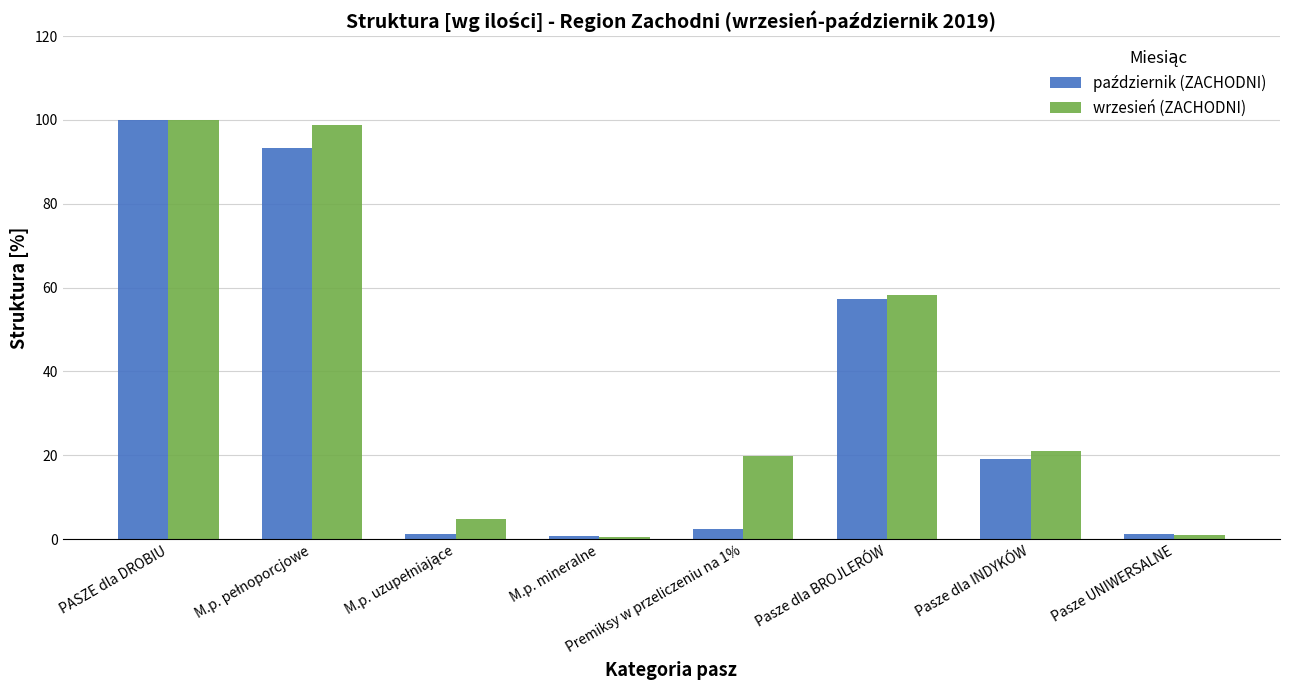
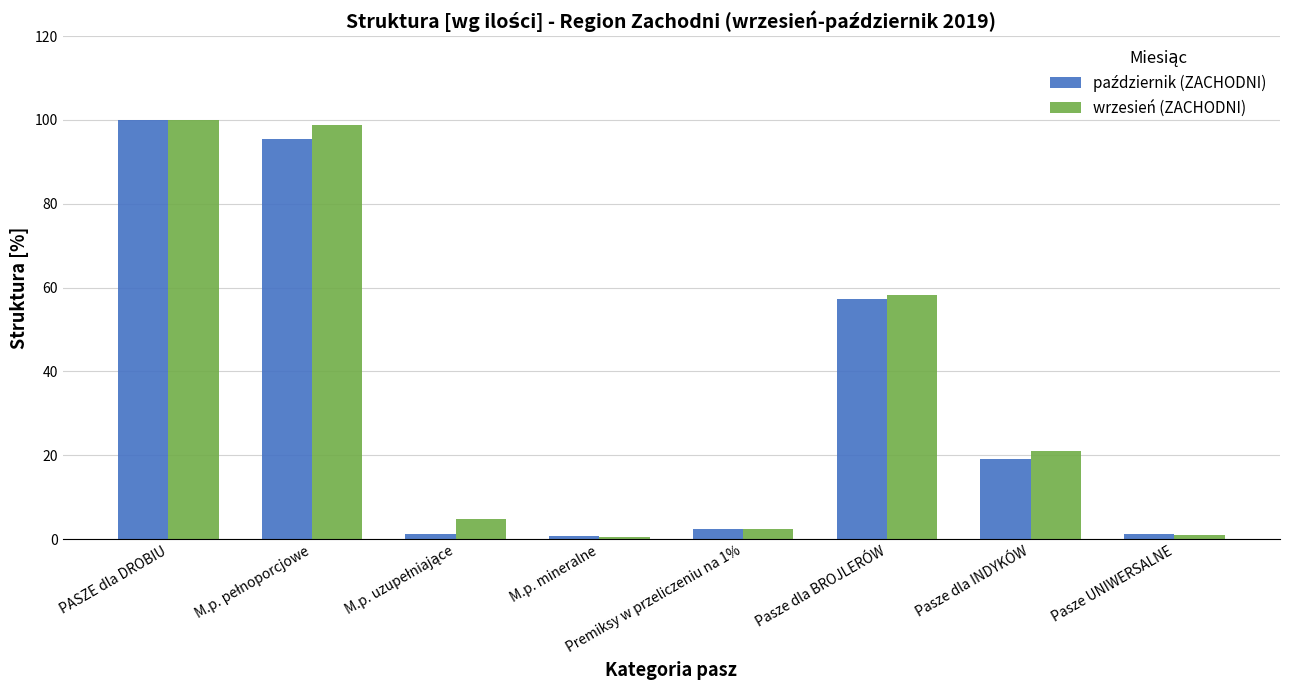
  {
    "październik (ZACHODNI)": {
      "PASZE dla DROBIU": 100,
-     "M.p. pełnoporcjowe": 93,
+     "M.p. pełnoporcjowe": 96,
      "M.p. uzupełniające": 1,
      "M.p. mineralne": 1,
      "Premiksy w przeliczeniu na 1%": 2,
      "Pasze dla BROJLERÓW": 57,
      "Pasze dla INDYKÓW": 19,
      "Pasze UNIWERSALNE": 1
    },
    "wrzesień (ZACHODNI)": {
      "PASZE dla DROBIU": 100,
      "M.p. pełnoporcjowe": 99,
      "M.p. uzupełniające": 5,
      "M.p. mineralne": 1,
-     "Premiksy w przeliczeniu na 1%": 20,
+     "Premiksy w przeliczeniu na 1%": 2,
      "Pasze dla BROJLERÓW": 58,
      "Pasze dla INDYKÓW": 21,
      "Pasze UNIWERSALNE": 1
    }
  }
